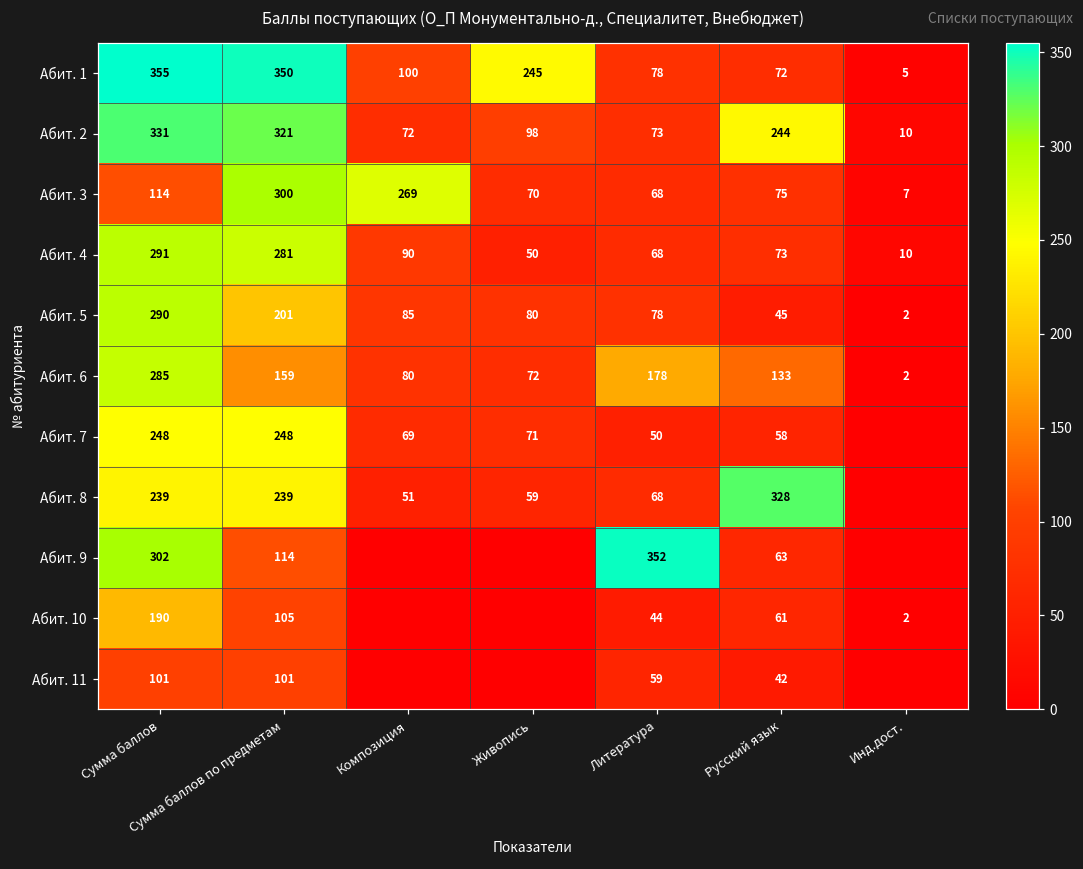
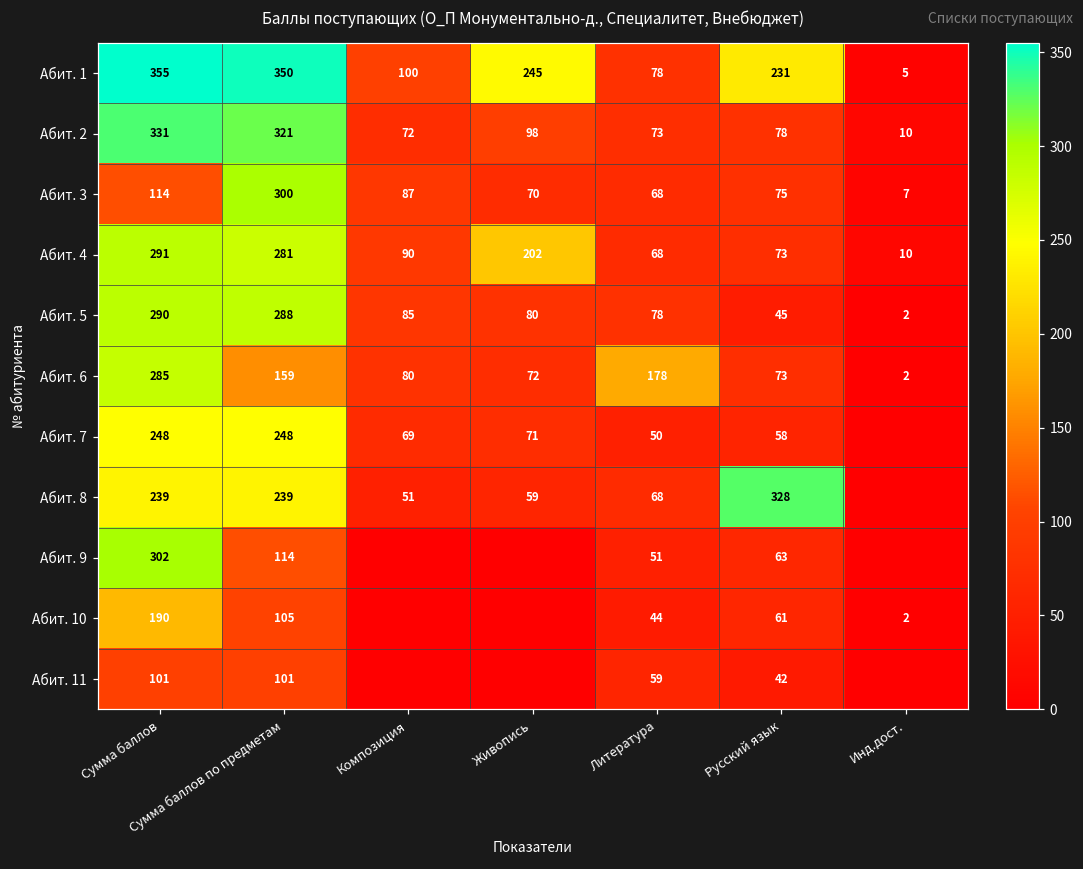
  {
    "Абит. 1": {
      "Сумма баллов": 355,
      "Сумма баллов по предметам": 350,
      "Композиция": 100,
      "Живопись": 245,
      "Литература": 78,
-     "Русский язык": 72,
+     "Русский язык": 231,
      "Инд.дост.": 5
    },
    "Абит. 2": {
      "Сумма баллов": 331,
      "Сумма баллов по предметам": 321,
      "Композиция": 72,
      "Живопись": 98,
      "Литература": 73,
-     "Русский язык": 244,
+     "Русский язык": 78,
      "Инд.дост.": 10
    },
    "Абит. 3": {
      "Сумма баллов": 114,
      "Сумма баллов по предметам": 300,
-     "Композиция": 269,
+     "Композиция": 87,
      "Живопись": 70,
      "Литература": 68,
      "Русский язык": 75,
      "Инд.дост.": 7
    },
    "Абит. 4": {
      "Сумма баллов": 291,
      "Сумма баллов по предметам": 281,
      "Композиция": 90,
-     "Живопись": 50,
+     "Живопись": 202,
      "Литература": 68,
      "Русский язык": 73,
      "Инд.дост.": 10
    },
    "Абит. 5": {
      "Сумма баллов": 290,
-     "Сумма баллов по предметам": 201,
+     "Сумма баллов по предметам": 288,
      "Композиция": 85,
      "Живопись": 80,
      "Литература": 78,
      "Русский язык": 45,
      "Инд.дост.": 2
    },
    "Абит. 6": {
      "Сумма баллов": 285,
      "Сумма баллов по предметам": 159,
      "Композиция": 80,
      "Живопись": 72,
      "Литература": 178,
-     "Русский язык": 133,
+     "Русский язык": 73,
      "Инд.дост.": 2
    },
    "Абит. 7": {
      "Сумма баллов": 248,
      "Сумма баллов по предметам": 248,
      "Композиция": 69,
      "Живопись": 71,
      "Литература": 50,
      "Русский язык": 58
    },
    "Абит. 8": {
      "Сумма баллов": 239,
      "Сумма баллов по предметам": 239,
      "Композиция": 51,
      "Живопись": 59,
      "Литература": 68,
      "Русский язык": 328
    },
    "Абит. 9": {
      "Сумма баллов": 302,
      "Сумма баллов по предметам": 114,
-     "Литература": 352,
+     "Литература": 51,
      "Русский язык": 63
    },
    "Абит. 10": {
      "Сумма баллов": 190,
      "Сумма баллов по предметам": 105,
      "Литература": 44,
      "Русский язык": 61,
      "Инд.дост.": 2
    },
    "Абит. 11": {
      "Сумма баллов": 101,
      "Сумма баллов по предметам": 101,
      "Литература": 59,
      "Русский язык": 42
    }
  }
